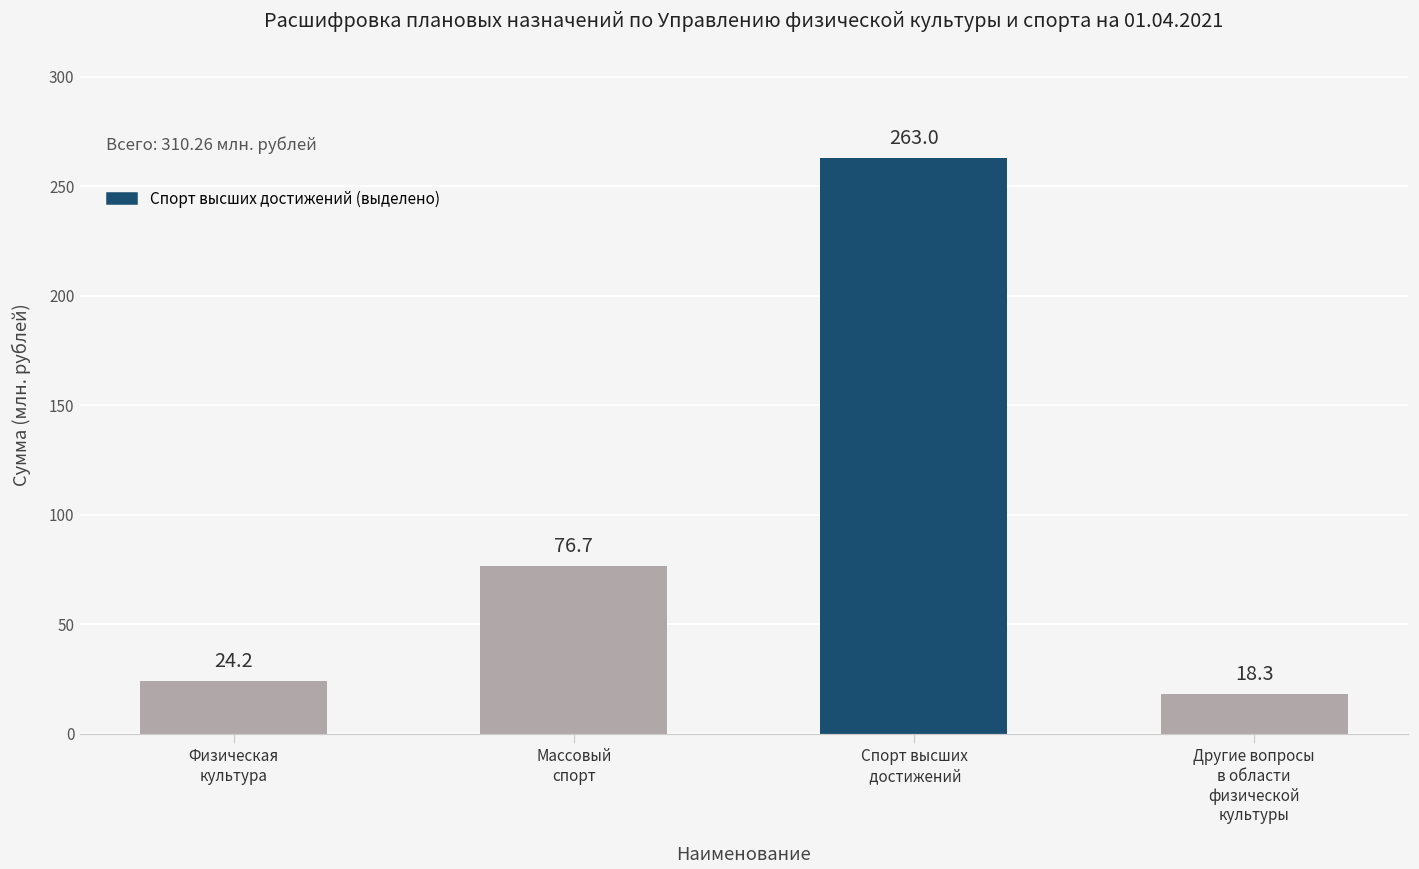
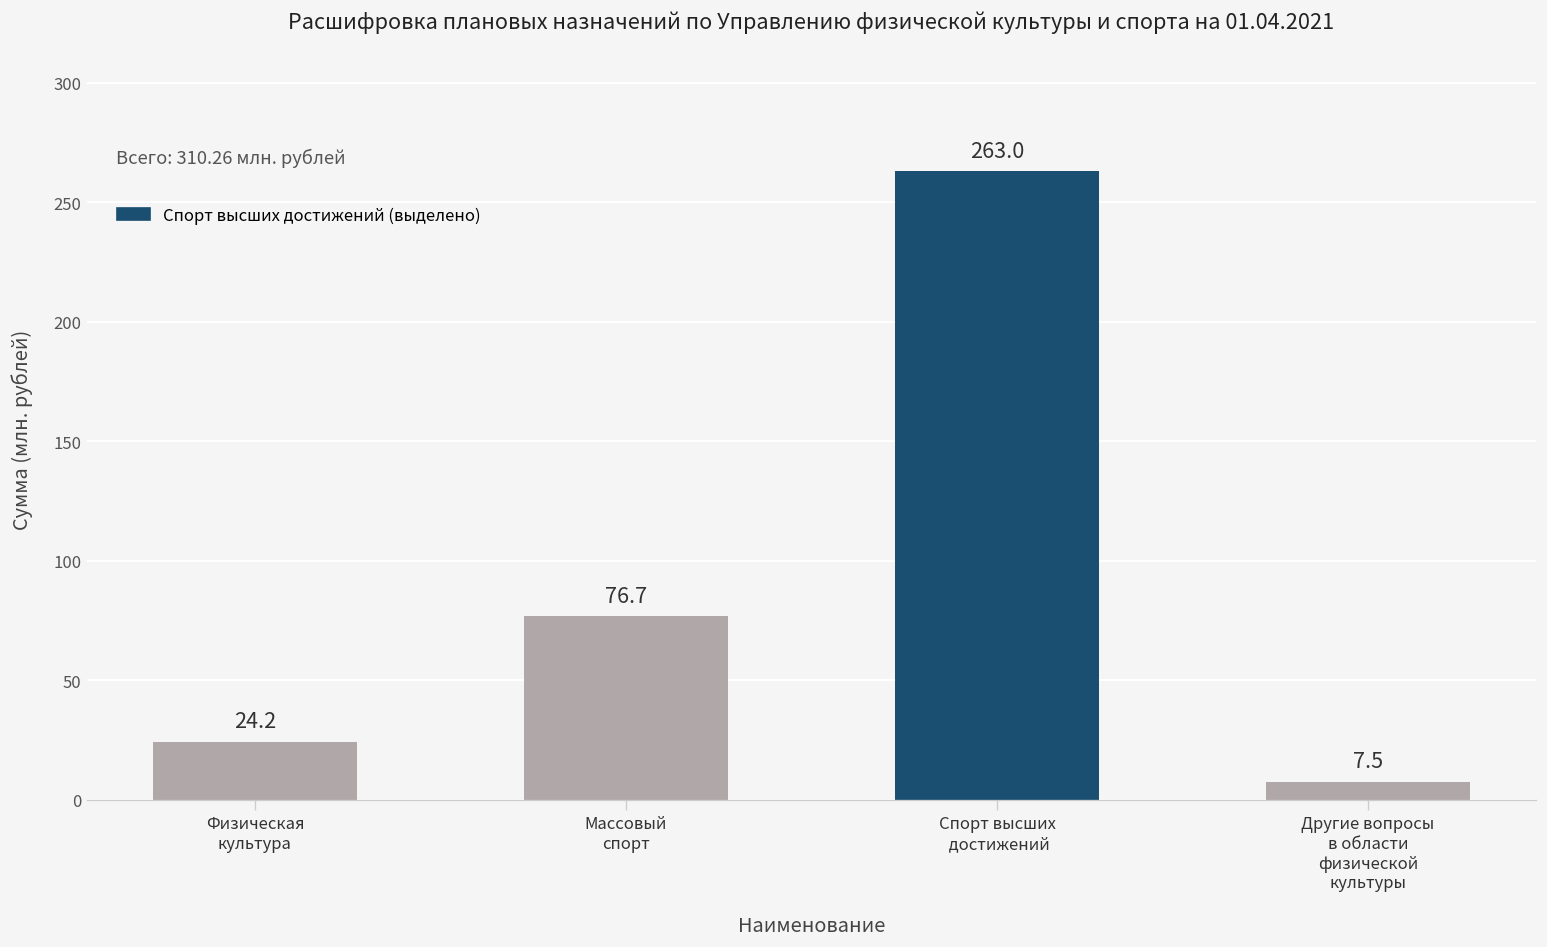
  {
    "Физическая культура": 24.2,
    "Массовый спорт": 76.7,
    "Спорт высших достижений": 263.0,
-   "Другие вопросы в области физической культуры": 18.3
+   "Другие вопросы в области физической культуры": 7.5
  }
